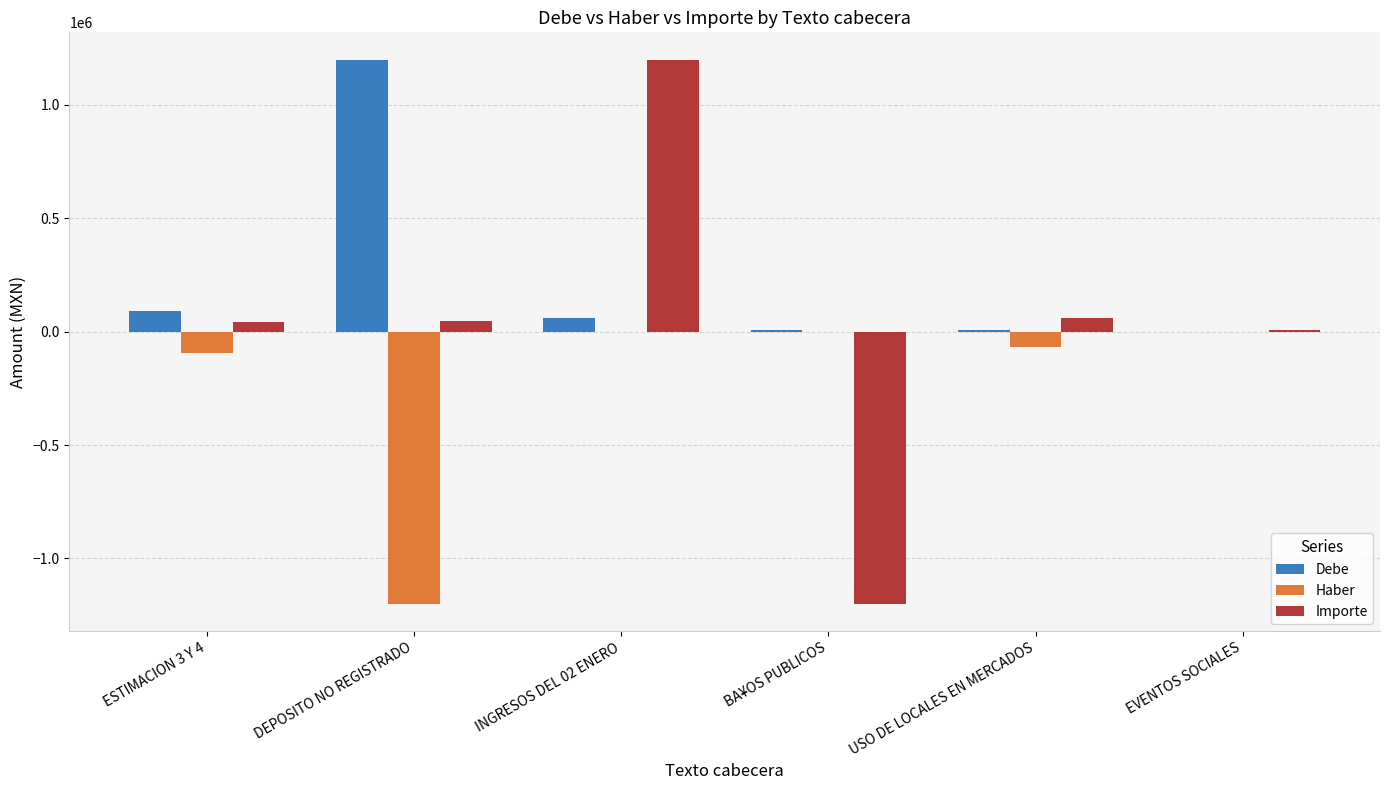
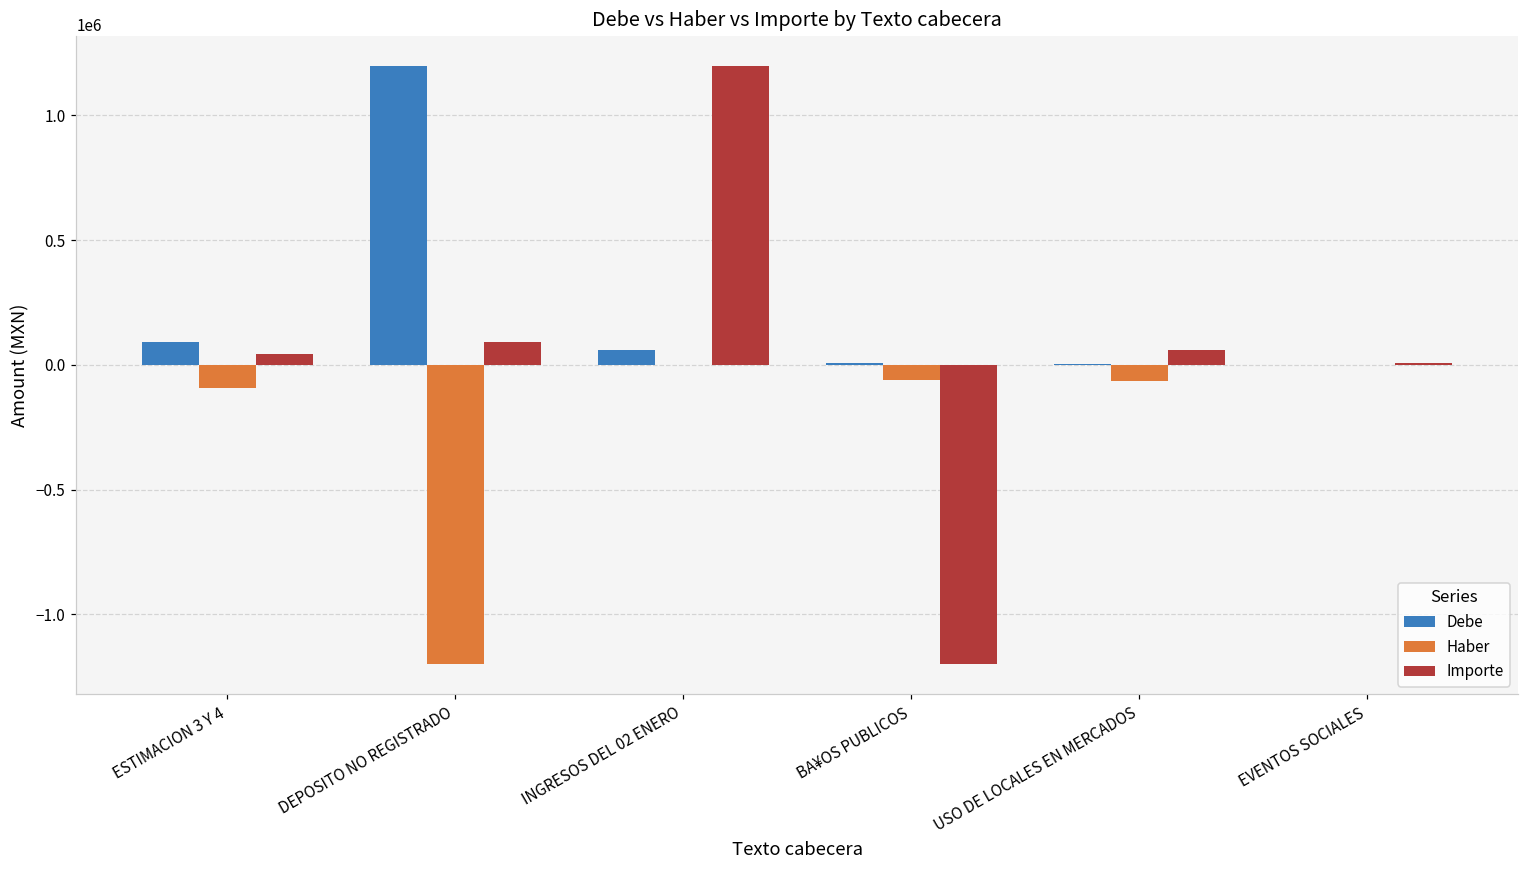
  {
    "Debe": {
      "ESTIMACION 3 Y 4": 90000,
      "DEPOSITO NO REGISTRADO": 1200000,
      "INGRESOS DEL 02 ENERO": 60000
    },
    "Haber": {
      "ESTIMACION 3 Y 4": -90000,
      "DEPOSITO NO REGISTRADO": -1200000,
-     "BA¥OS PUBLICOS": 0,
+     "BA¥OS PUBLICOS": -60000,
      "USO DE LOCALES EN MERCADOS": -70000
    },
    "Importe": {
      "ESTIMACION 3 Y 4": 40000,
-     "DEPOSITO NO REGISTRADO": 50000,
+     "DEPOSITO NO REGISTRADO": 90000,
      "INGRESOS DEL 02 ENERO": 1200000,
      "BA¥OS PUBLICOS": -1200000,
      "USO DE LOCALES EN MERCADOS": 60000
    }
  }
